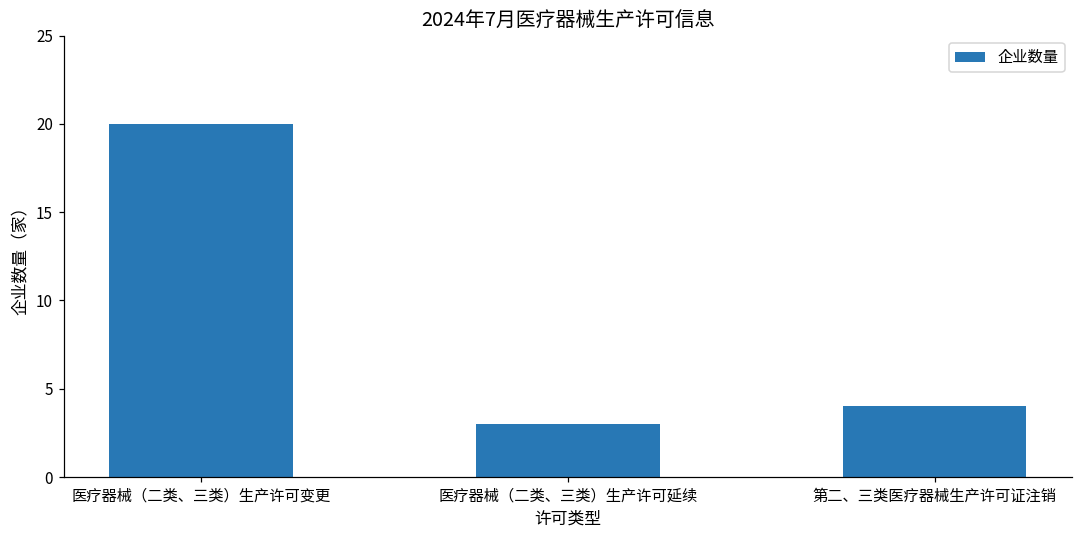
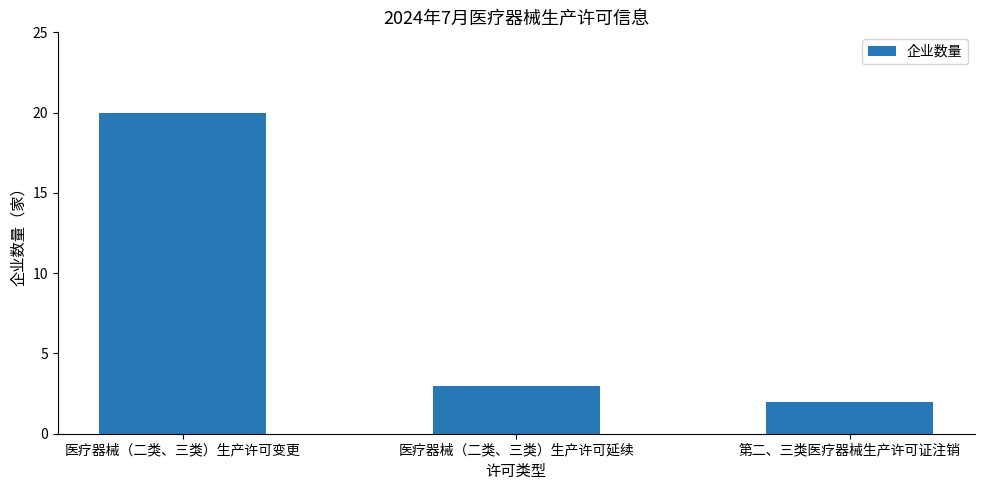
  {
    "医疗器械（二类、三类）生产许可变更": 20,
    "医疗器械（二类、三类）生产许可延续": 3,
-   "第二、三类医疗器械生产许可证注销": 4
+   "第二、三类医疗器械生产许可证注销": 2
  }
